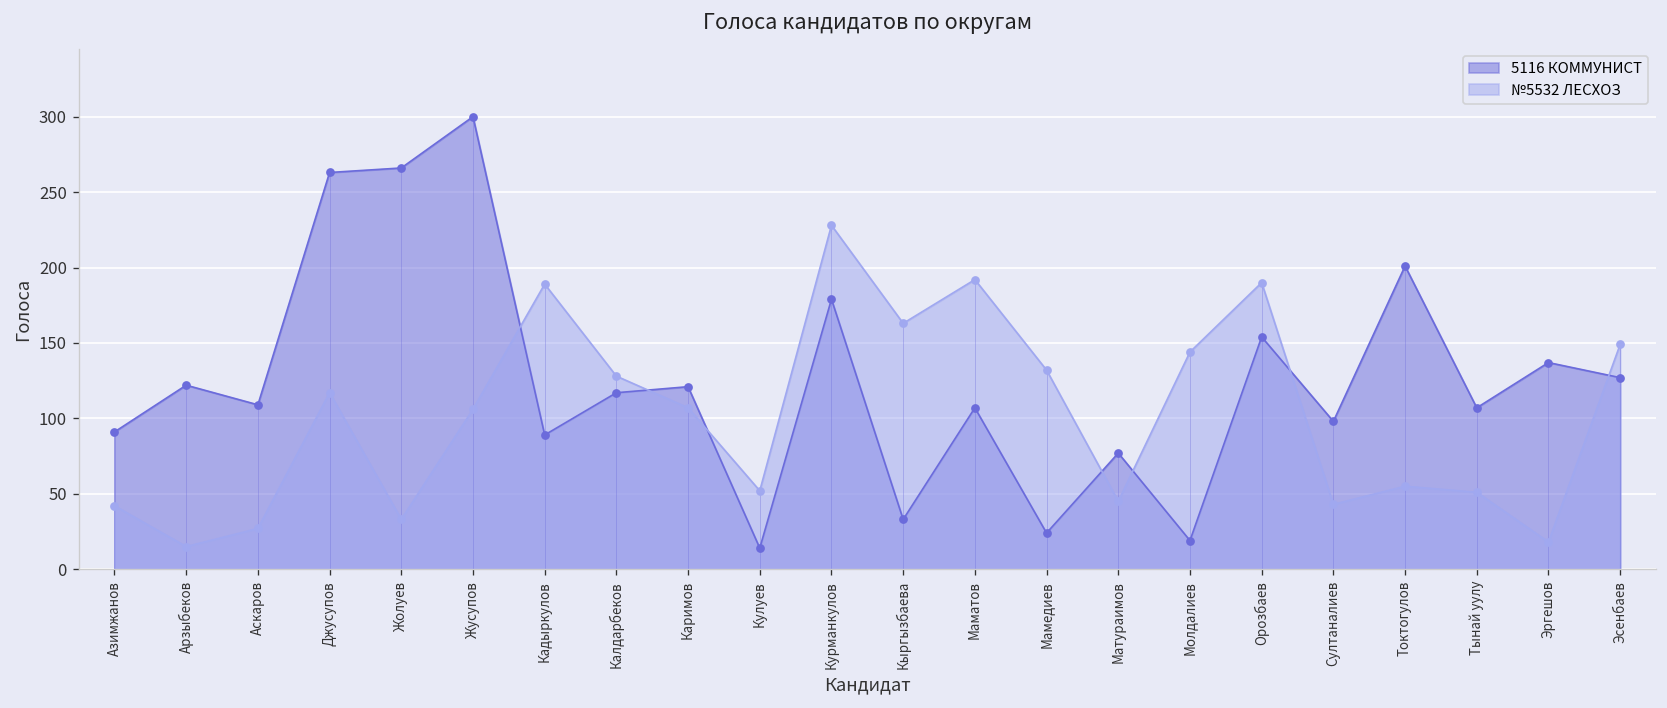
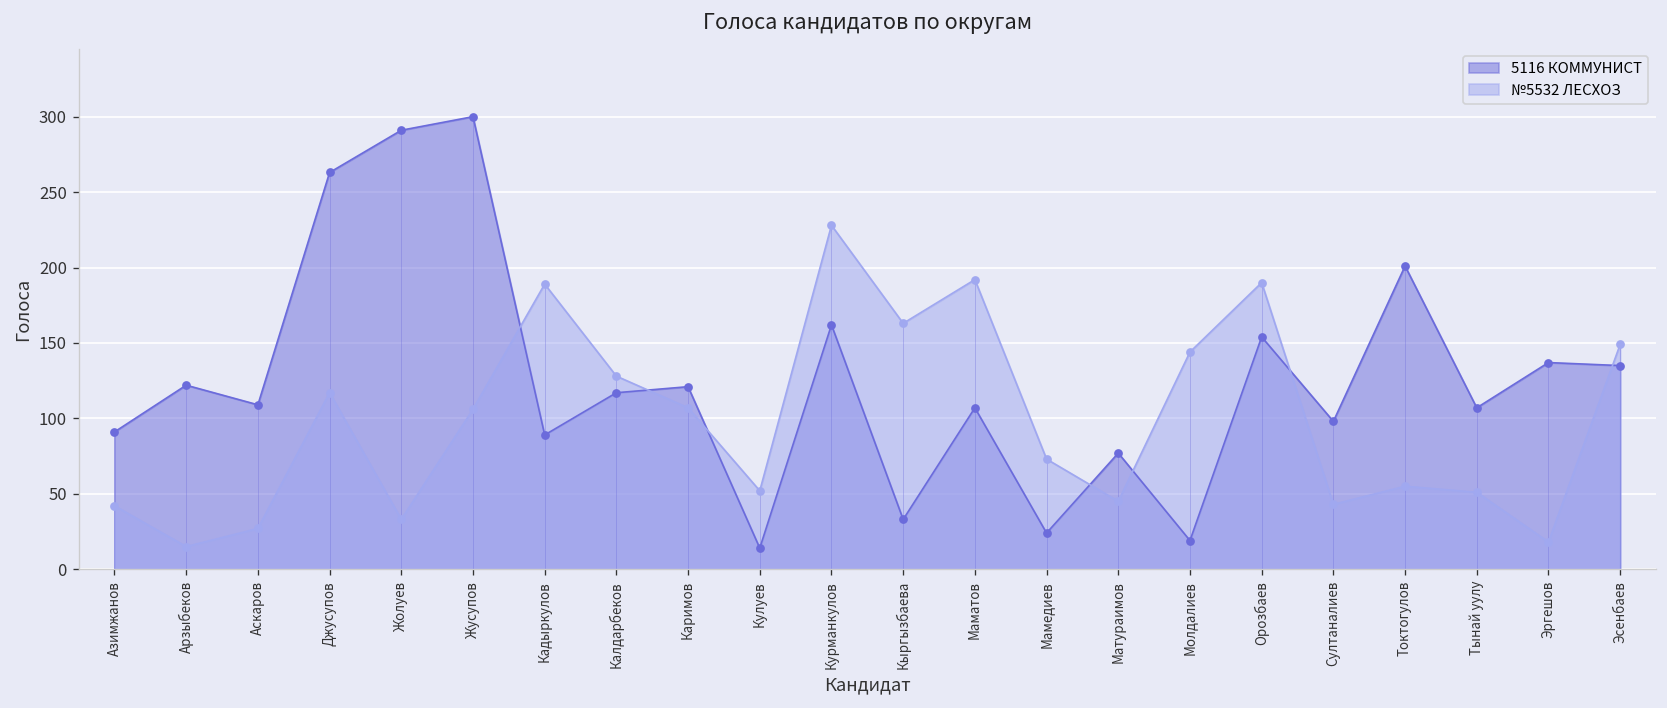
  {
    "5116 КОММУНИСТ": {
      "Азимжанов": 91,
      "Арзыбеков": 122,
      "Аскаров": 109,
      "Джусупов": 263,
-     "Жолуев": 266,
+     "Жолуев": 291,
      "Жусупов": 300,
      "Кадыркулов": 89,
      "Калдарбеков": 117,
      "Каримов": 121,
      "Кулуев": 14,
-     "Курманкулов": 179,
+     "Курманкулов": 162,
      "Кыргызбаева": 33,
      "Маматов": 107,
      "Мамедиев": 24,
      "Матураимов": 77,
      "Молдалиев": 19,
      "Орозбаев": 154,
      "Султаналиев": 98,
      "Токтогулов": 201,
      "Тынай уулу": 107,
      "Эргешов": 137,
-     "Эсенбаев": 127
+     "Эсенбаев": 135
    },
    "№5532 ЛЕСХОЗ": {
      "Азимжанов": 42,
      "Арзыбеков": 15,
      "Аскаров": 27,
      "Джусупов": 117,
      "Жолуев": 33,
      "Жусупов": 106,
      "Кадыркулов": 189,
      "Калдарбеков": 128,
      "Каримов": 107,
      "Кулуев": 52,
      "Курманкулов": 228,
      "Кыргызбаева": 163,
      "Маматов": 192,
-     "Мамедиев": 132,
+     "Мамедиев": 73,
      "Матураимов": 45,
      "Молдалиев": 144,
      "Орозбаев": 190,
      "Султаналиев": 43,
      "Токтогулов": 55,
      "Тынай уулу": 51,
      "Эргешов": 18,
      "Эсенбаев": 149
    }
  }
